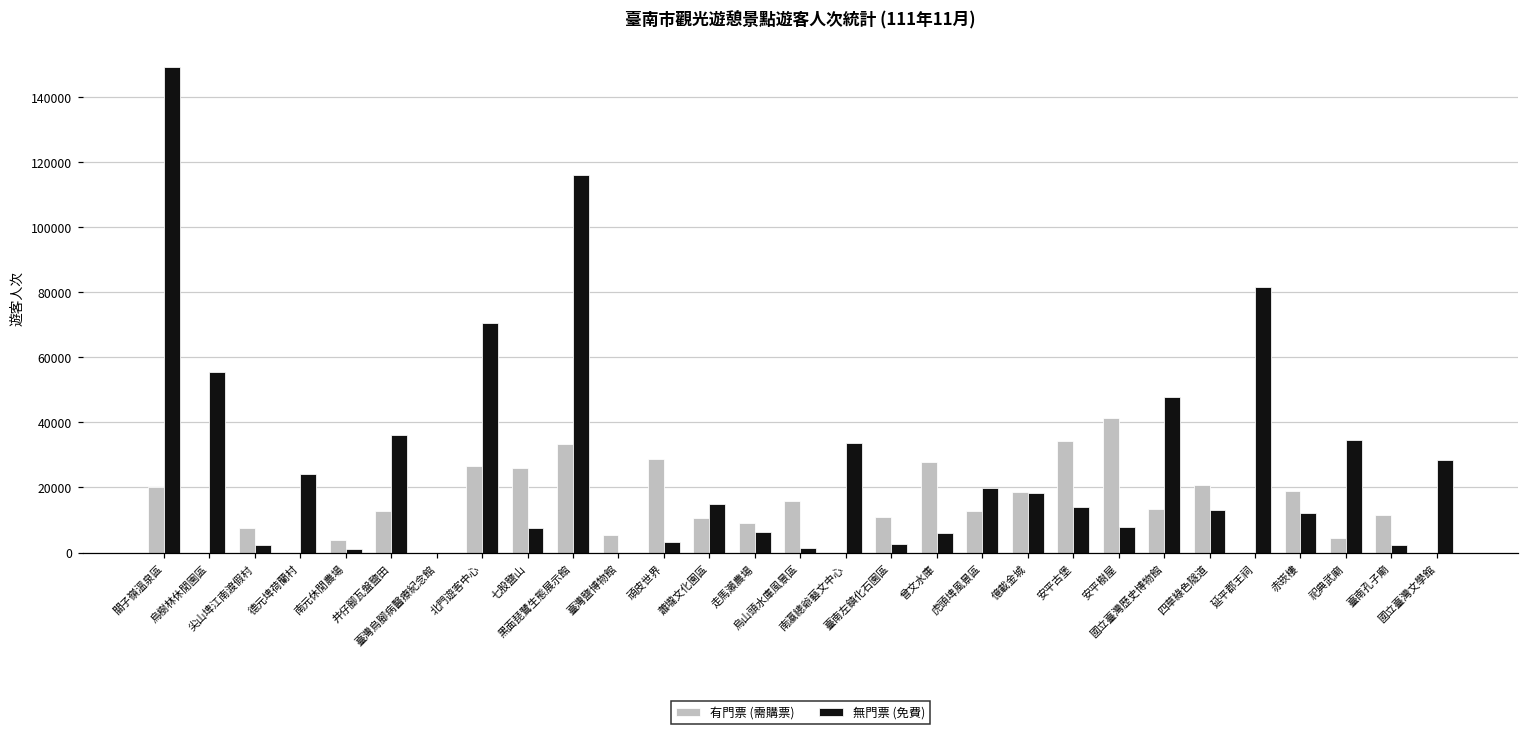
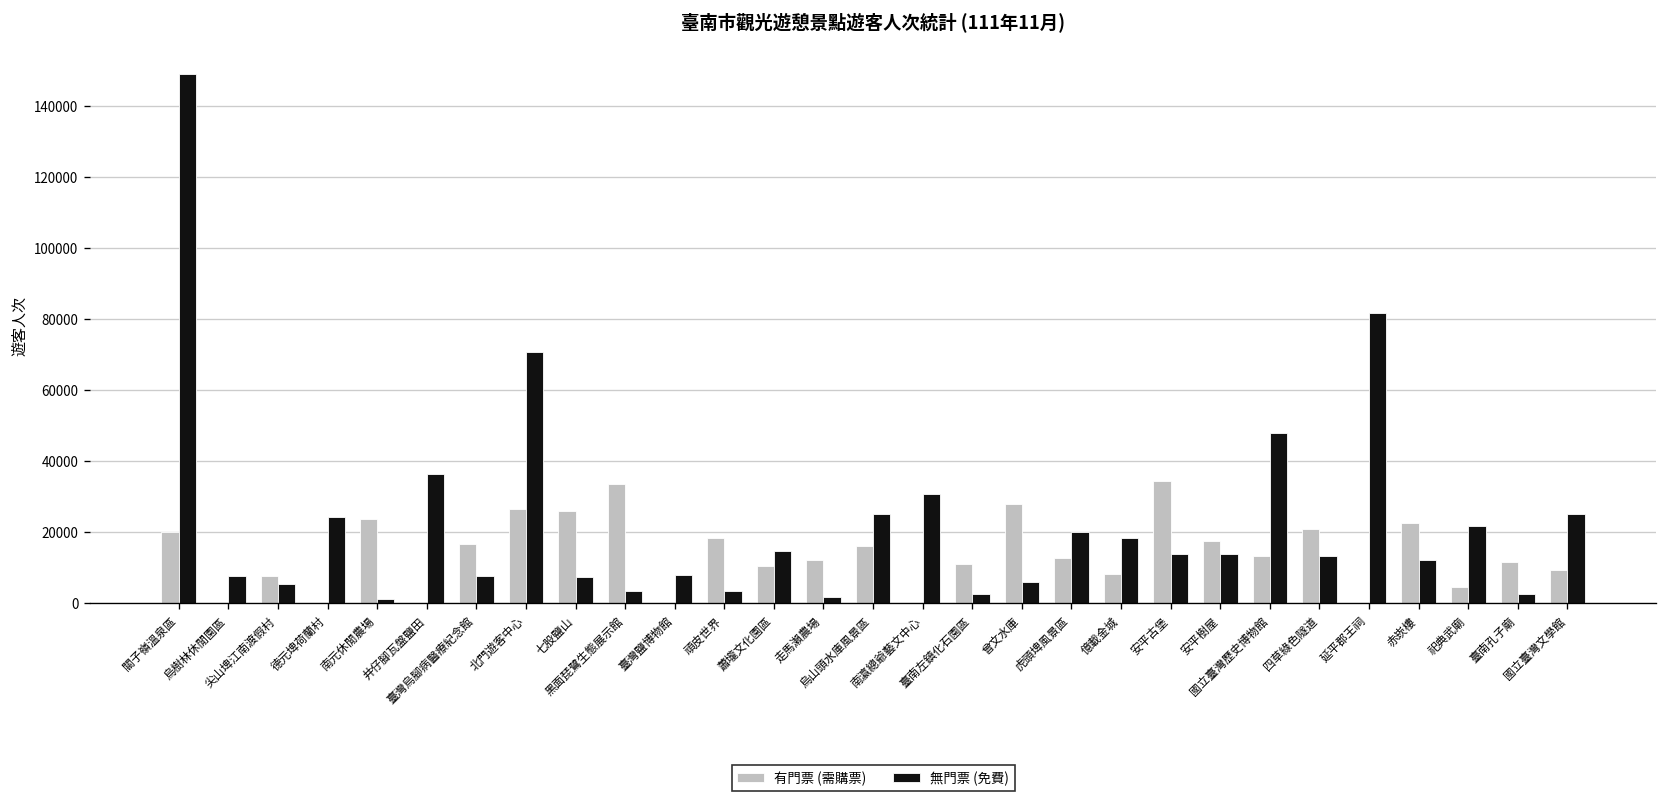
  {
    "有門票 (需購票)": {
      "關子嶺溫泉區": 20000,
      "烏樹林休閒園區": 0,
      "尖山埤江南渡假村": 7000,
      "德元埤荷蘭村": 0,
-     "南元休閒農場": 4000,
-     "井仔腳瓦盤鹽田": 13000,
-     "臺灣烏腳病醫療紀念館": 0,
+     "南元休閒農場": 24000,
+     "井仔腳瓦盤鹽田": 0,
+     "臺灣烏腳病醫療紀念館": 17000,
      "北門遊客中心": 26000,
      "七股鹽山": 26000,
      "黑面琵鷺生態展示館": 33000,
-     "臺灣鹽博物館": 5000,
-     "頑皮世界": 29000,
+     "臺灣鹽博物館": 0,
+     "頑皮世界": 18000,
      "蕭壠文化園區": 11000,
-     "走馬瀨農場": 9000,
+     "走馬瀨農場": 12000,
      "烏山頭水庫風景區": 16000,
      "南瀛總爺藝文中心": 0,
      "臺南左鎮化石園區": 11000,
      "曾文水庫": 28000,
      "虎頭埤風景區": 13000,
-     "億載金城": 19000,
+     "億載金城": 8000,
      "安平古堡": 34000,
-     "安平樹屋": 41000,
+     "安平樹屋": 17000,
      "國立臺灣歷史博物館": 13000,
      "四草綠色隧道": 21000,
      "延平郡王祠": 0,
-     "赤崁樓": 19000,
+     "赤崁樓": 23000,
      "祀典武廟": 4000,
      "臺南孔子廟": 12000,
-     "國立臺灣文學館": 0
+     "國立臺灣文學館": 9000
    },
    "無門票 (免費)": {
      "關子嶺溫泉區": 149000,
-     "烏樹林休閒園區": 56000,
-     "尖山埤江南渡假村": 2000,
+     "烏樹林休閒園區": 7000,
+     "尖山埤江南渡假村": 5000,
      "德元埤荷蘭村": 24000,
      "南元休閒農場": 1000,
      "井仔腳瓦盤鹽田": 36000,
-     "臺灣烏腳病醫療紀念館": 0,
+     "臺灣烏腳病醫療紀念館": 8000,
      "北門遊客中心": 71000,
      "七股鹽山": 7000,
-     "黑面琵鷺生態展示館": 116000,
-     "臺灣鹽博物館": 0,
+     "黑面琵鷺生態展示館": 3000,
+     "臺灣鹽博物館": 8000,
      "頑皮世界": 3000,
      "蕭壠文化園區": 15000,
-     "走馬瀨農場": 6000,
-     "烏山頭水庫風景區": 1000,
-     "南瀛總爺藝文中心": 34000,
+     "走馬瀨農場": 2000,
+     "烏山頭水庫風景區": 25000,
+     "南瀛總爺藝文中心": 31000,
      "臺南左鎮化石園區": 3000,
      "曾文水庫": 6000,
      "虎頭埤風景區": 20000,
      "億載金城": 18000,
      "安平古堡": 14000,
-     "安平樹屋": 8000,
+     "安平樹屋": 14000,
      "國立臺灣歷史博物館": 48000,
      "四草綠色隧道": 13000,
      "延平郡王祠": 82000,
      "赤崁樓": 12000,
-     "祀典武廟": 35000,
+     "祀典武廟": 22000,
      "臺南孔子廟": 2000,
-     "國立臺灣文學館": 28000
+     "國立臺灣文學館": 25000
    }
  }
